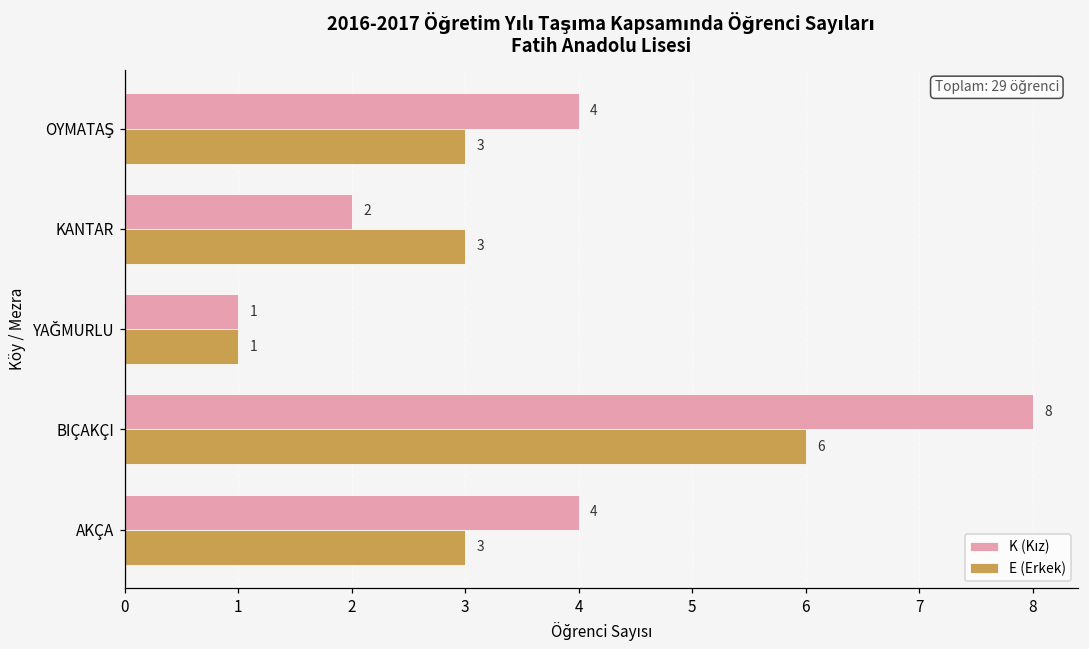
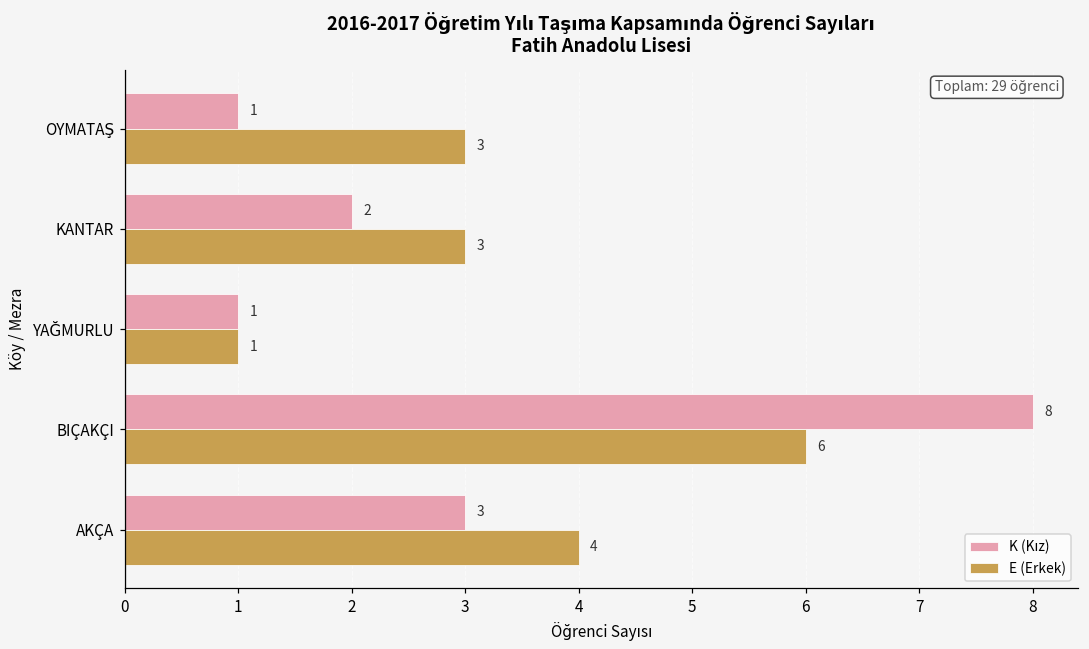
  {
    "K (Kız)": {
-     "OYMATAŞ": 4,
+     "OYMATAŞ": 1,
      "KANTAR": 2,
      "YAĞMURLU": 1,
      "BIÇAKÇI": 8,
-     "AKÇA": 4
+     "AKÇA": 3
    },
    "E (Erkek)": {
      "OYMATAŞ": 3,
      "KANTAR": 3,
      "YAĞMURLU": 1,
      "BIÇAKÇI": 6,
-     "AKÇA": 3
+     "AKÇA": 4
    }
  }
